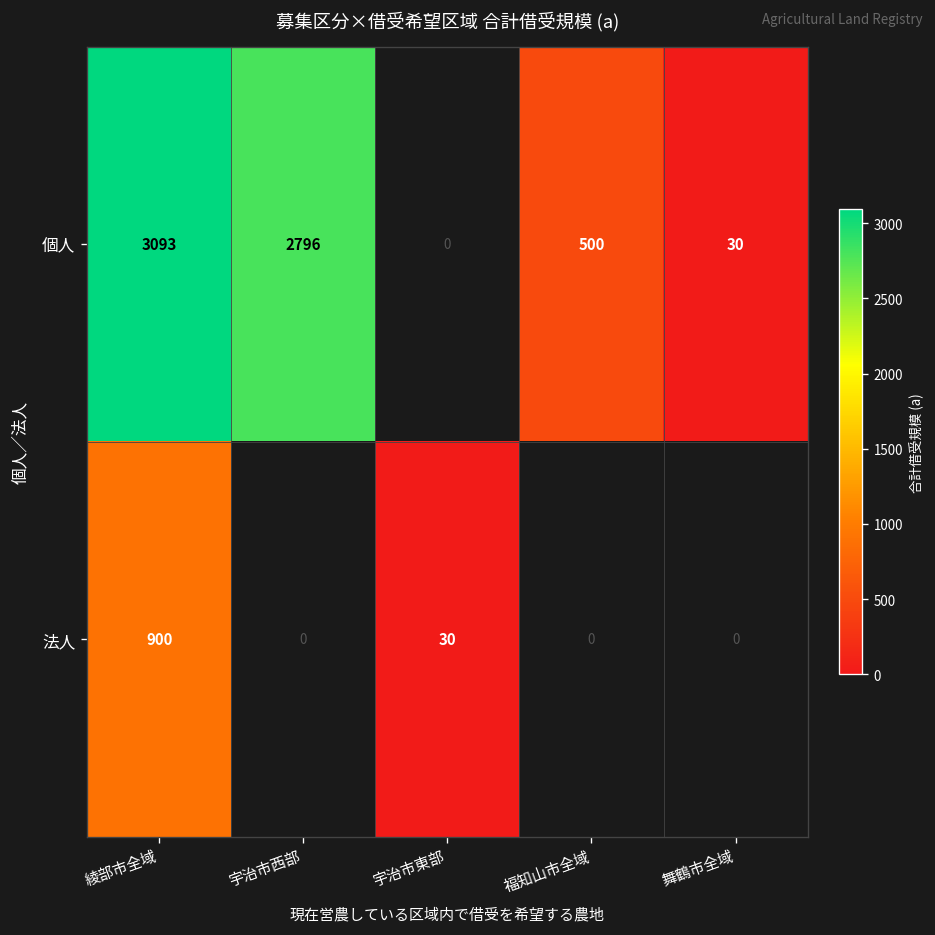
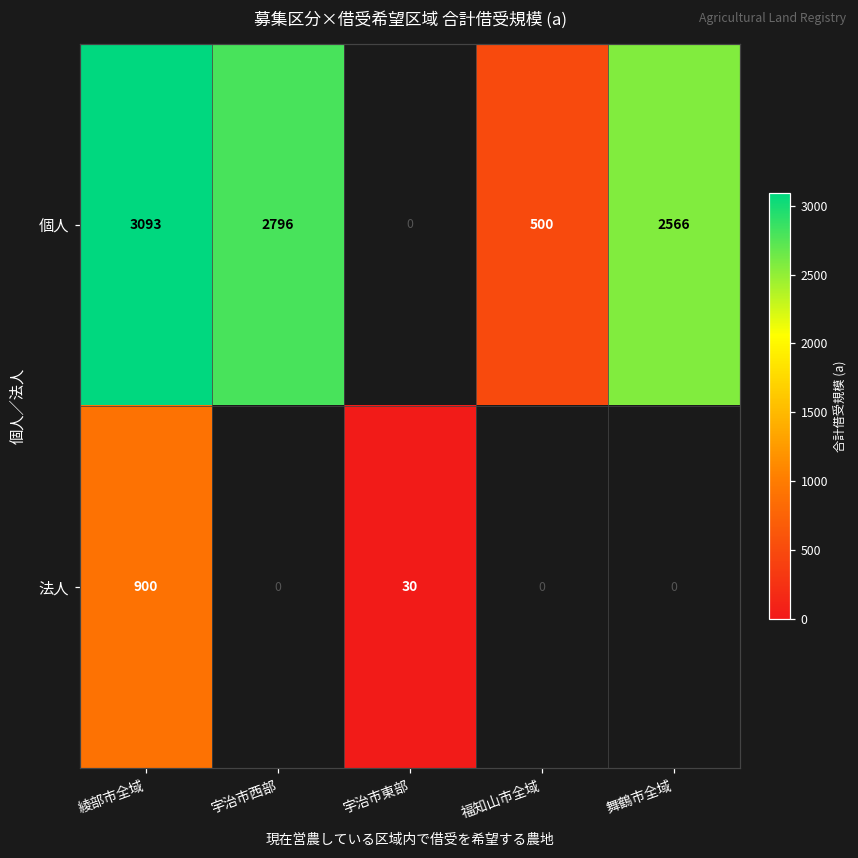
  {
    "個人": {
      "綾部市全域": 3093,
      "宇治市西部": 2796,
      "福知山市全域": 500,
-     "舞鶴市全域": 30
+     "舞鶴市全域": 2566
    },
    "法人": {
      "綾部市全域": 900,
      "宇治市東部": 30
    }
  }
